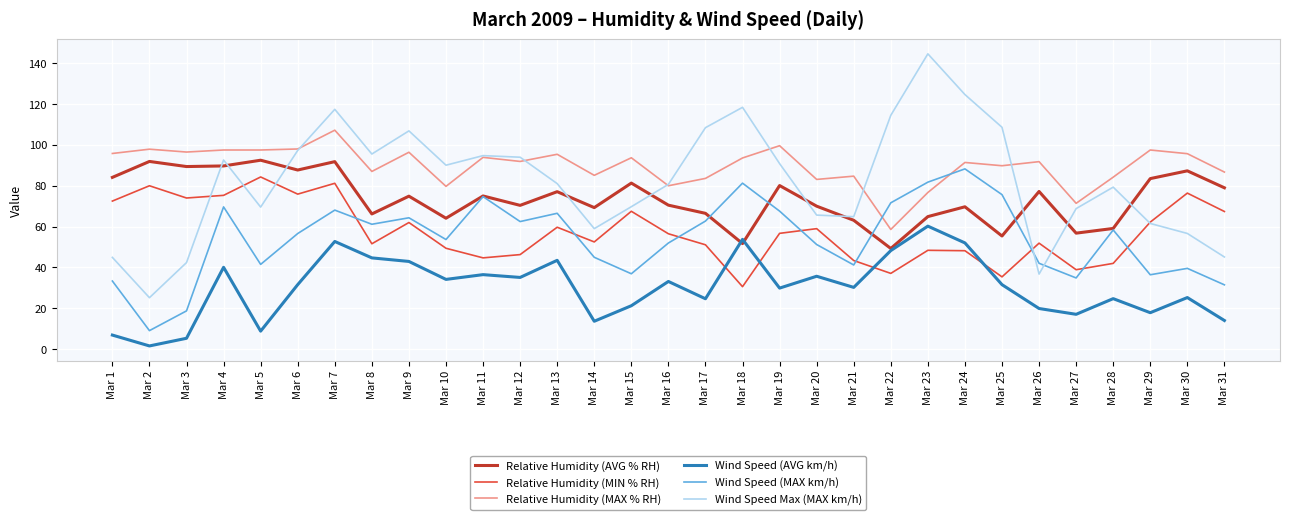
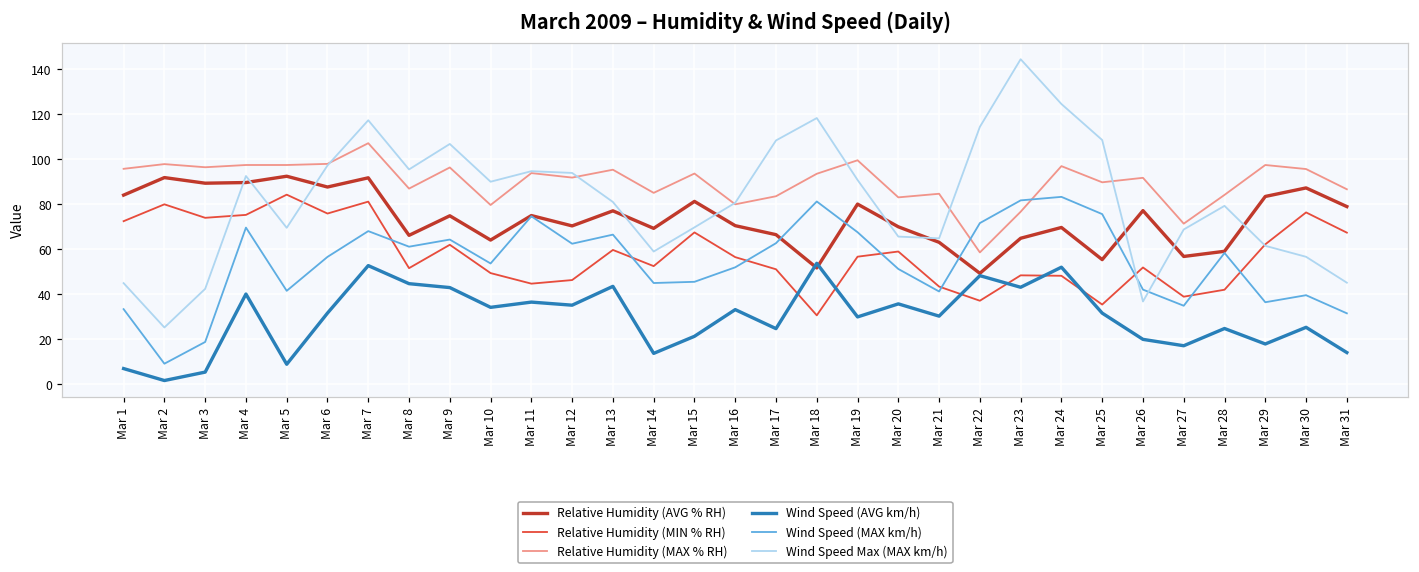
  {
    "Relative Humidity (MAX % RH)": {
      "Mar 1": 96,
      "Mar 2": 98,
      "Mar 3": 97,
      "Mar 4": 98,
      "Mar 5": 98,
      "Mar 7": 107,
      "Mar 8": 87,
      "Mar 9": 96,
      "Mar 10": 80,
      "Mar 12": 92,
      "Mar 13": 95,
      "Mar 14": 85,
      "Mar 15": 94,
      "Mar 17": 84,
      "Mar 18": 94,
      "Mar 19": 100,
      "Mar 20": 83,
      "Mar 21": 85,
      "Mar 22": 59,
      "Mar 23": 77,
-     "Mar 24": 91,
+     "Mar 24": 97,
      "Mar 25": 90,
      "Mar 26": 92,
      "Mar 27": 71,
      "Mar 28": 84,
      "Mar 29": 98,
      "Mar 30": 96,
      "Mar 31": 87
    },
    "Wind Speed (AVG km/h)": {
      "Mar 1": 7,
      "Mar 2": 2,
      "Mar 3": 5,
      "Mar 4": 40,
      "Mar 5": 9,
      "Mar 6": 32,
      "Mar 7": 53,
      "Mar 8": 45,
      "Mar 9": 43,
      "Mar 10": 34,
      "Mar 11": 36,
      "Mar 12": 35,
      "Mar 13": 44,
      "Mar 14": 14,
      "Mar 15": 21,
      "Mar 16": 33,
      "Mar 17": 25,
      "Mar 18": 54,
      "Mar 19": 30,
      "Mar 20": 36,
      "Mar 21": 30,
-     "Mar 23": 60,
+     "Mar 23": 43,
      "Mar 24": 52,
      "Mar 25": 32,
      "Mar 26": 20,
      "Mar 27": 17,
      "Mar 28": 25,
      "Mar 29": 18,
      "Mar 30": 25,
      "Mar 31": 14
    },
    "Wind Speed (MAX km/h)": {
      "Mar 1": 33,
      "Mar 2": 9,
      "Mar 3": 19,
      "Mar 4": 70,
      "Mar 5": 42,
      "Mar 6": 57,
      "Mar 7": 68,
      "Mar 8": 61,
      "Mar 9": 64,
      "Mar 10": 54,
      "Mar 12": 62,
      "Mar 13": 67,
      "Mar 14": 45,
-     "Mar 15": 37,
+     "Mar 15": 46,
      "Mar 16": 52,
      "Mar 17": 63,
      "Mar 18": 81,
      "Mar 19": 68,
      "Mar 20": 51,
      "Mar 21": 41,
      "Mar 22": 72,
      "Mar 23": 82,
-     "Mar 24": 88,
+     "Mar 24": 83,
      "Mar 25": 76,
      "Mar 26": 42,
      "Mar 27": 35,
      "Mar 29": 36,
      "Mar 30": 40,
      "Mar 31": 32
    },
    "Wind Speed Max (MAX km/h)": {
      "Mar 1": 45,
      "Mar 2": 25,
      "Mar 3": 42,
      "Mar 4": 93,
      "Mar 5": 70,
      "Mar 7": 117,
      "Mar 8": 96,
      "Mar 9": 107,
      "Mar 10": 90,
      "Mar 12": 94,
      "Mar 13": 81,
      "Mar 14": 59,
      "Mar 15": 70,
      "Mar 17": 108,
      "Mar 18": 118,
      "Mar 19": 91,
      "Mar 20": 66,
      "Mar 21": 65,
      "Mar 22": 114,
      "Mar 23": 145,
      "Mar 24": 125,
      "Mar 25": 109,
      "Mar 26": 37,
      "Mar 27": 69,
      "Mar 28": 79,
      "Mar 30": 57,
      "Mar 31": 45
    }
  }
